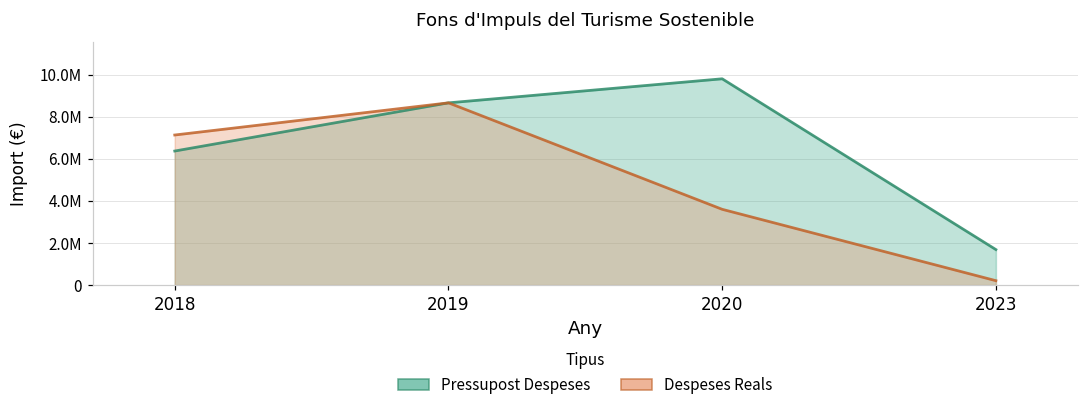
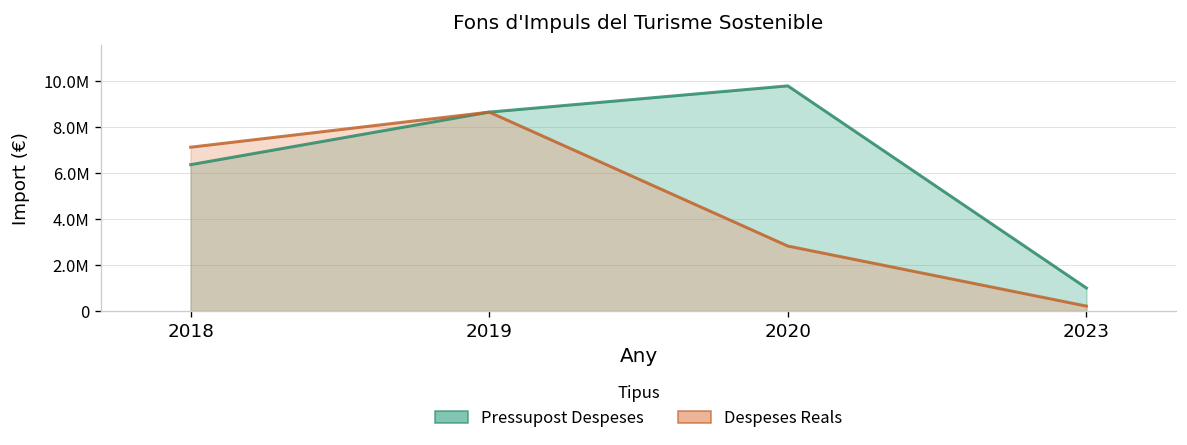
  {
    "Pressupost Despeses": {
      "2018": 6400000,
      "2020": 9800000,
-     "2023": 1700000
+     "2023": 1000000
    },
    "Despeses Reals": {
      "2018": 7100000,
-     "2020": 3600000,
+     "2020": 2800000,
      "2023": 200000
    }
  }
